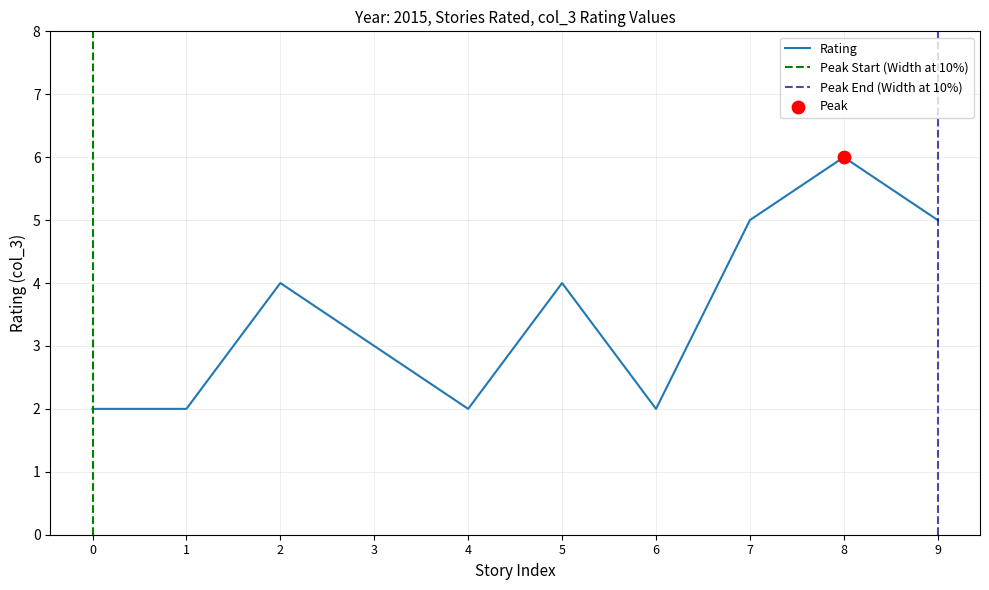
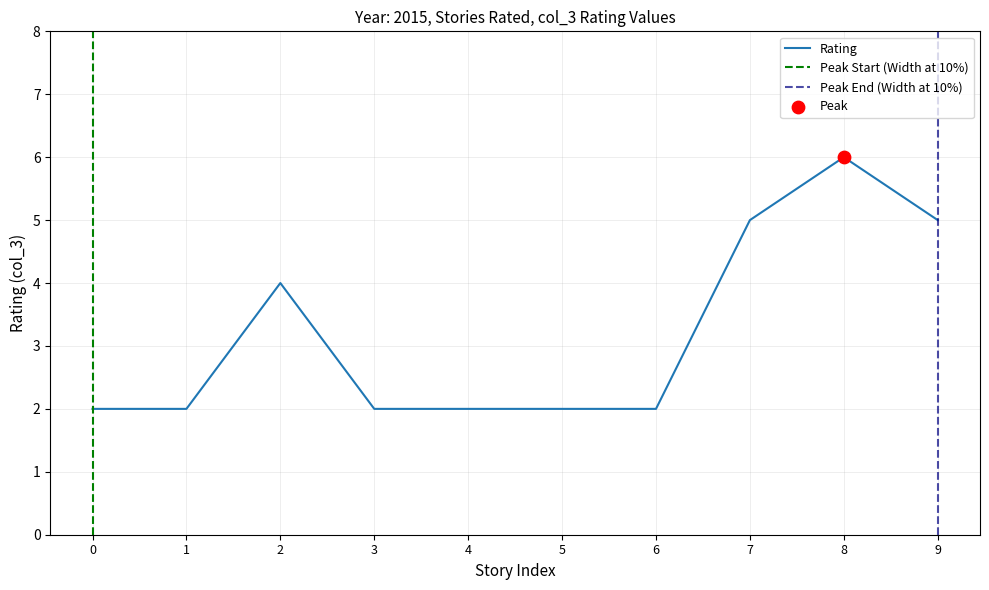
  {
    "Rating": {
      "0": 2,
      "1": 2,
      "2": 4,
-     "3": 3,
+     "3": 2,
      "4": 2,
-     "5": 4,
+     "5": 2,
      "6": 2,
      "7": 5,
      "9": 5
    }
  }
